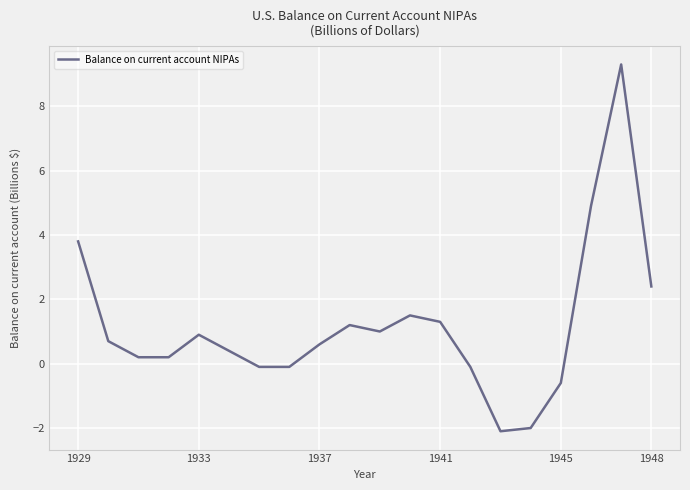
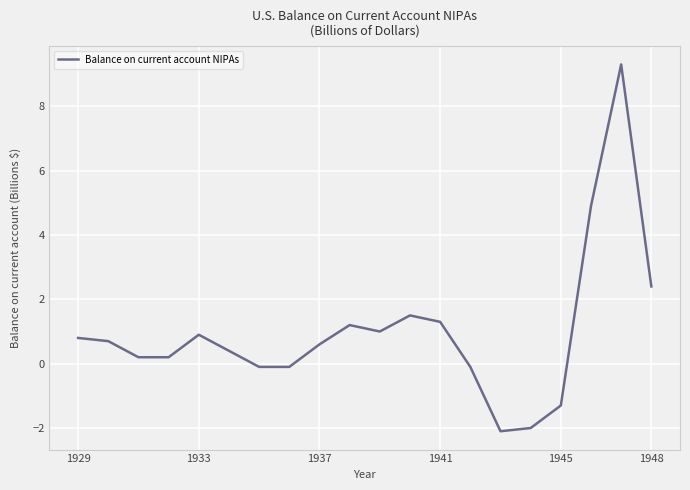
  {
-   "1929": 3.8,
+   "1929": 0.8,
    "1933": 0.9,
    "1937": 0.6,
    "1941": 1.3,
-   "1945": -0.6,
+   "1945": -1.3,
    "1948": 2.4
  }
